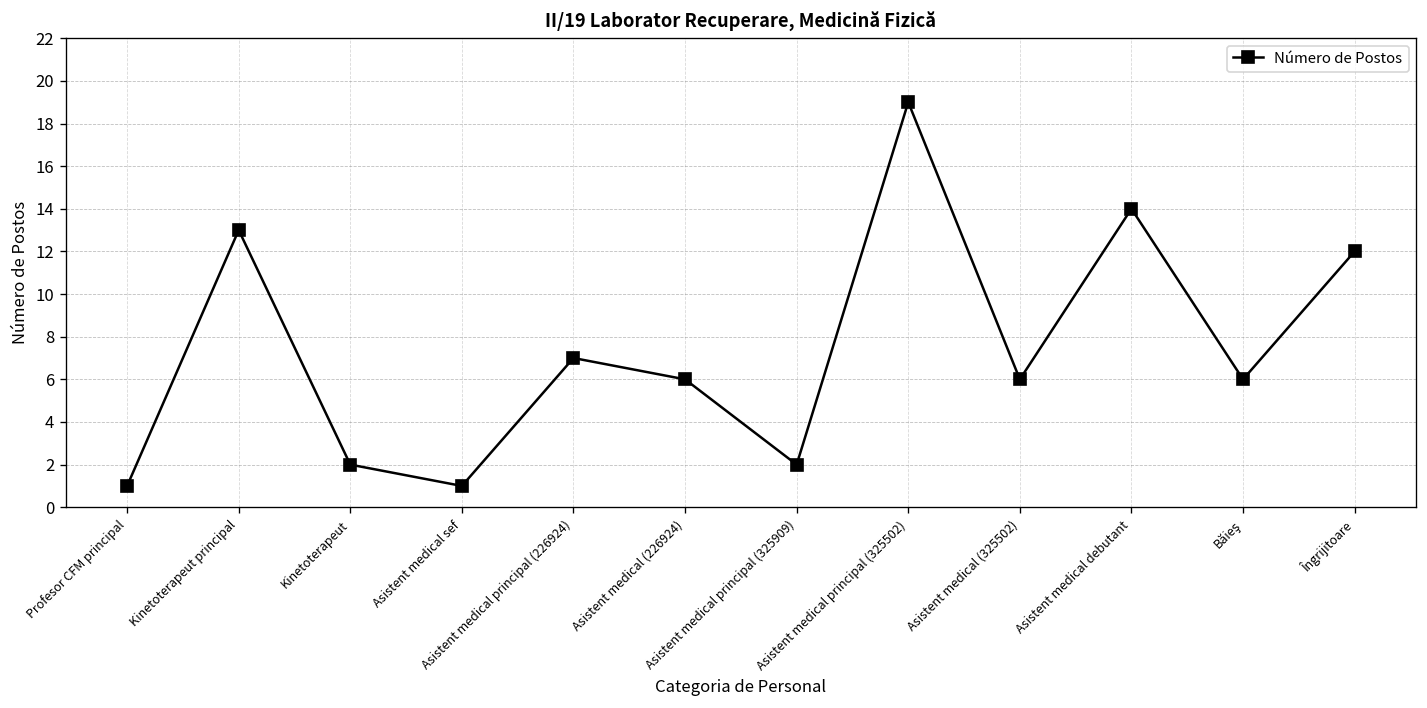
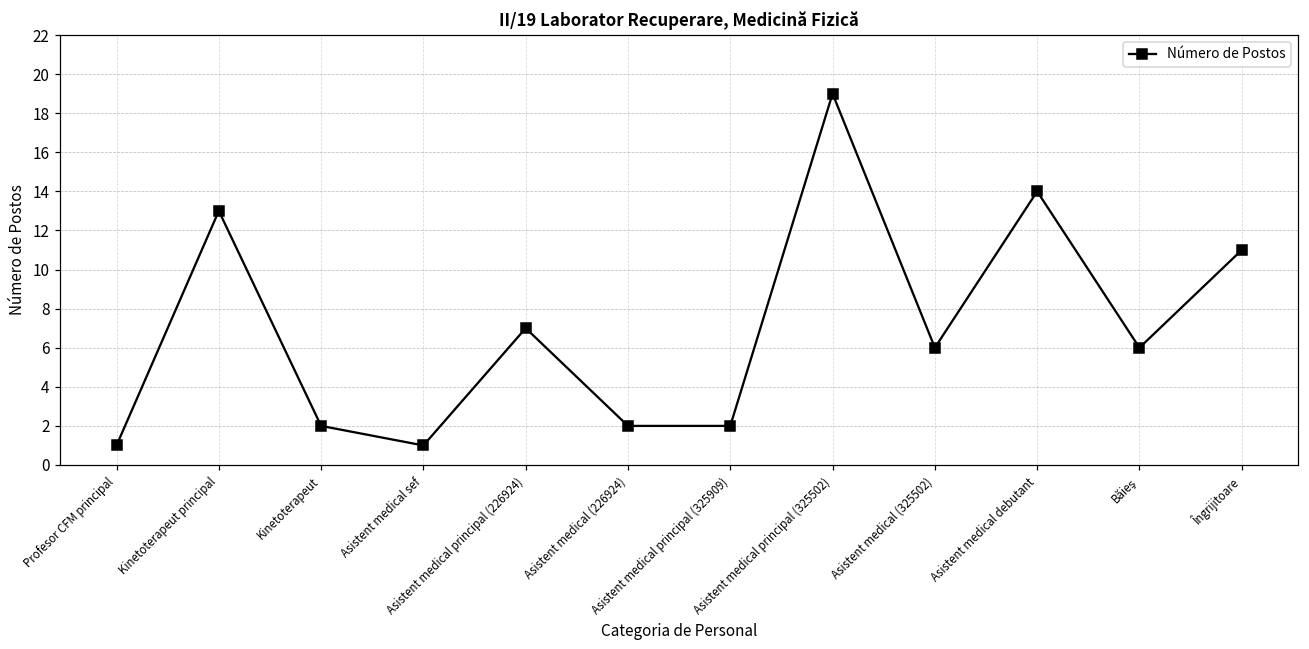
  {
    "Profesor CFM principal": 1,
    "Kinetoterapeut principal": 13,
    "Kinetoterapeut": 2,
    "Asistent medical sef": 1,
    "Asistent medical principal (226924)": 7,
-   "Asistent medical (226924)": 6,
+   "Asistent medical (226924)": 2,
    "Asistent medical principal (325909)": 2,
    "Asistent medical principal (325502)": 19,
    "Asistent medical (325502)": 6,
    "Asistent medical debutant": 14,
    "Băieş": 6,
-   "Îngrijitoare": 12
+   "Îngrijitoare": 11
  }
